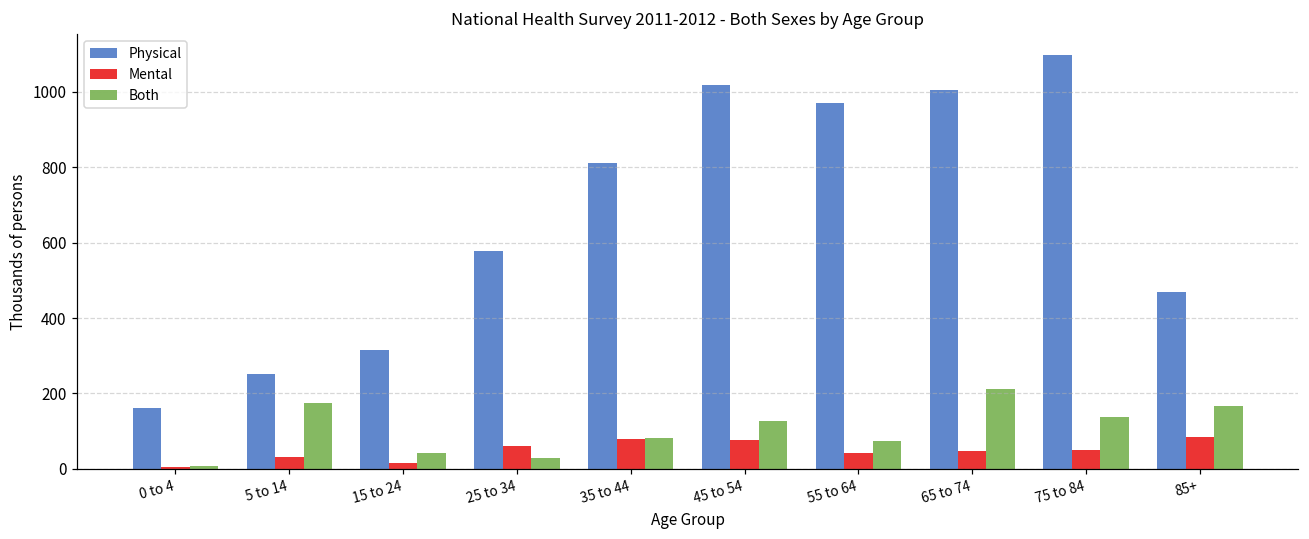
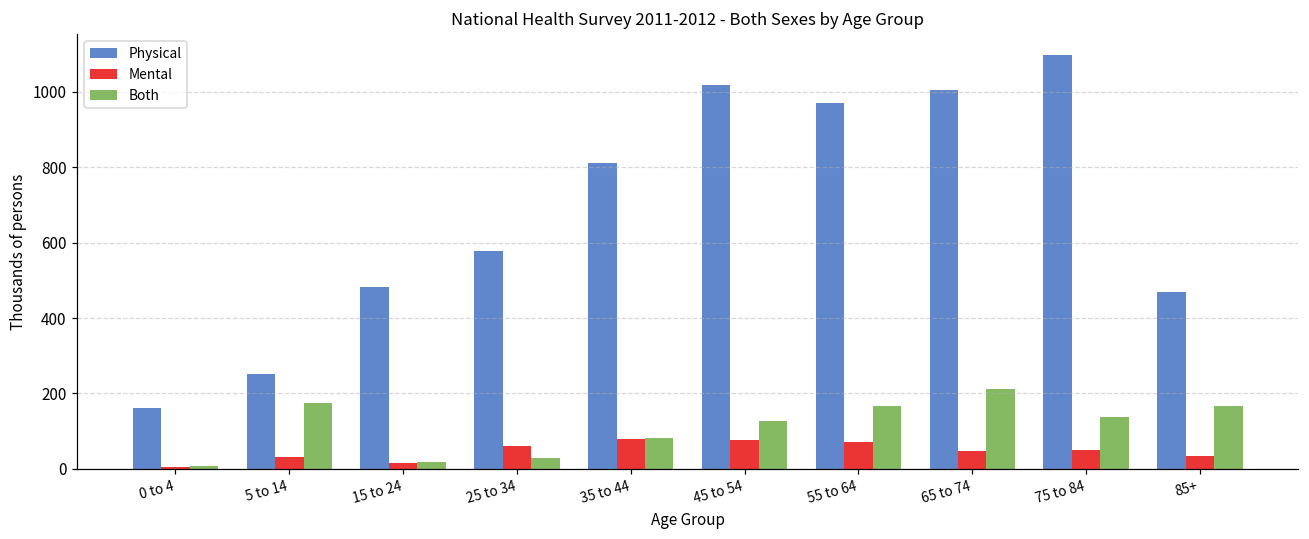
  {
    "Physical": {
      "0 to 4": 160,
      "5 to 14": 250,
-     "15 to 24": 310,
+     "15 to 24": 480,
      "25 to 34": 580,
      "35 to 44": 810,
      "45 to 54": 1020,
      "55 to 64": 970,
      "65 to 74": 1000,
      "75 to 84": 1100,
      "85+": 470
    },
    "Mental": {
      "5 to 14": 30,
      "15 to 24": 20,
      "25 to 34": 60,
      "35 to 44": 80,
      "45 to 54": 80,
-     "55 to 64": 40,
+     "55 to 64": 70,
      "65 to 74": 50,
      "75 to 84": 50,
-     "85+": 90
+     "85+": 30
    },
    "Both": {
      "0 to 4": 10,
      "5 to 14": 180,
-     "15 to 24": 40,
+     "15 to 24": 20,
      "25 to 34": 30,
      "35 to 44": 80,
      "45 to 54": 130,
-     "55 to 64": 70,
+     "55 to 64": 170,
      "65 to 74": 210,
      "75 to 84": 140,
      "85+": 170
    }
  }
